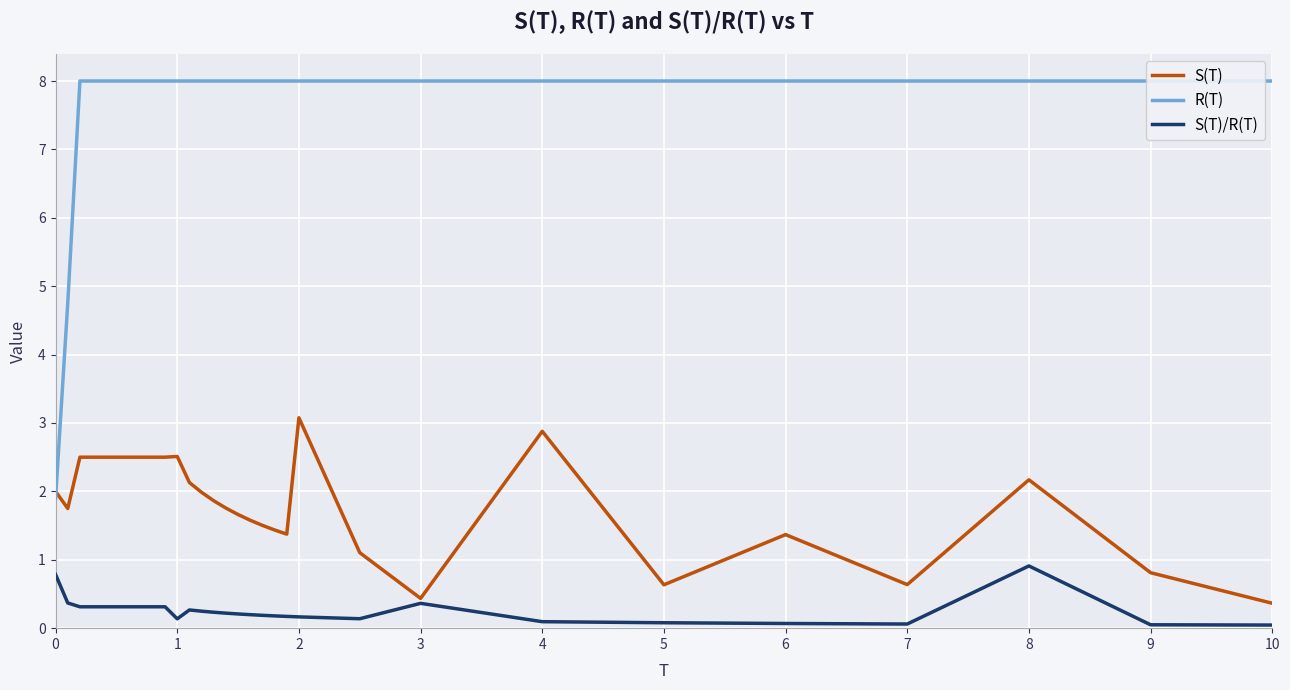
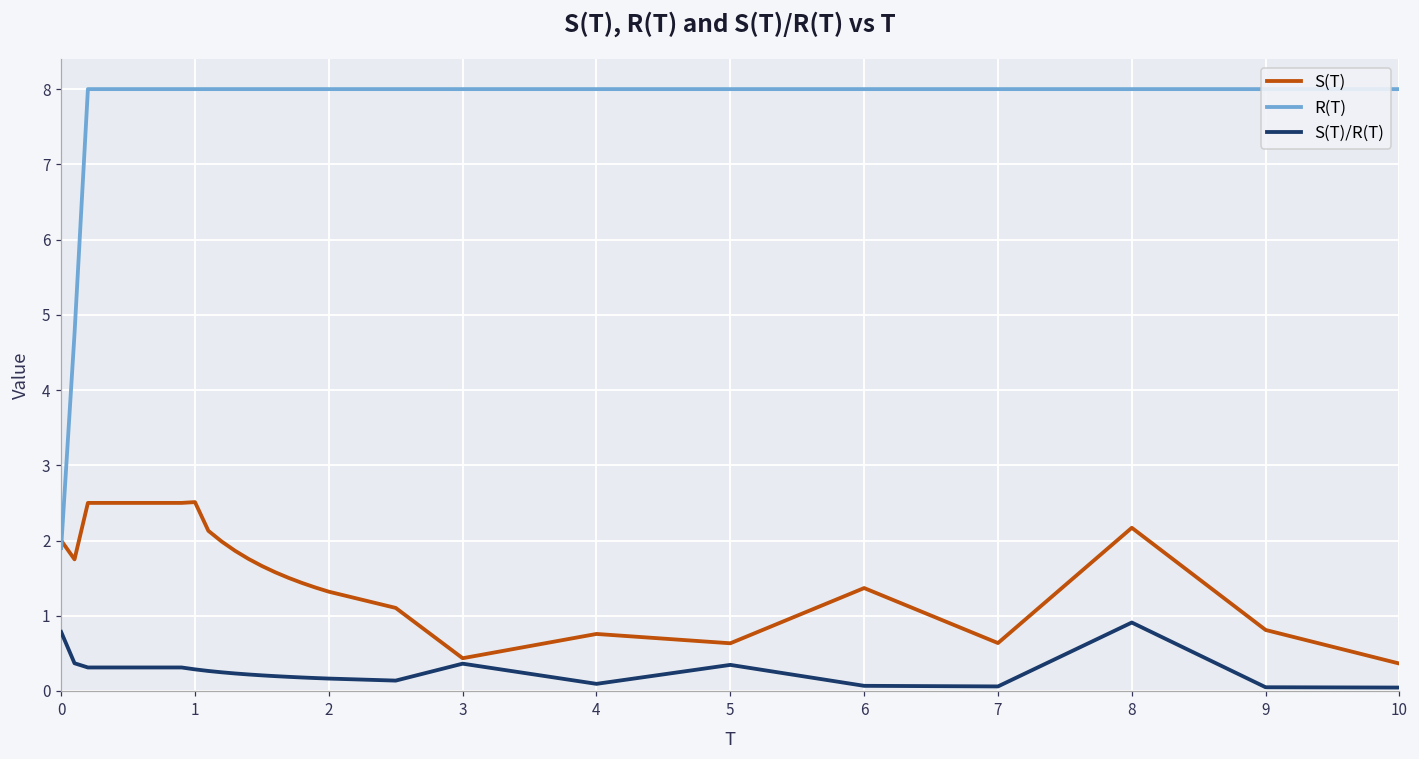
  {
    "S(T)": {
      "0": 2.0,
      "1": 2.5,
-     "2": 3.1,
+     "2": 1.3,
      "3": 0.4,
-     "4": 2.9,
+     "4": 0.8,
      "5": 0.6,
      "6": 1.4,
      "7": 0.6,
      "8": 2.2,
      "9": 0.8,
      "10": 0.4
    },
    "R(T)": {
      "0": 1.9,
      "1": 8.0,
      "2": 8.0,
      "3": 8.0,
      "4": 8.0,
      "5": 8.0,
      "6": 8.0,
      "7": 8.0,
      "8": 8.0,
      "10": 8.0
    },
    "S(T)/R(T)": {
      "0": 0.8,
-     "1": 0.1,
+     "1": 0.3,
      "2": 0.2,
      "3": 0.4,
      "4": 0.1,
-     "5": 0.1,
+     "5": 0.3,
      "6": 0.1,
      "7": 0.1,
      "8": 0.9,
      "9": 0.0,
      "10": 0.0
    }
  }
